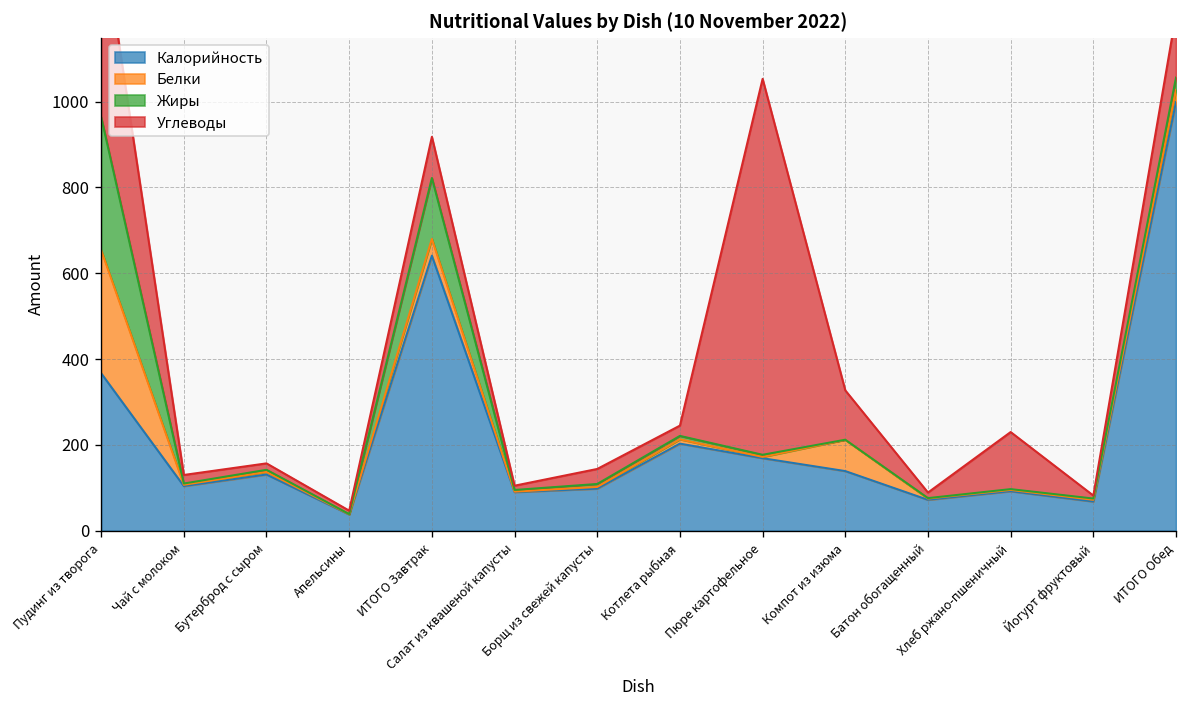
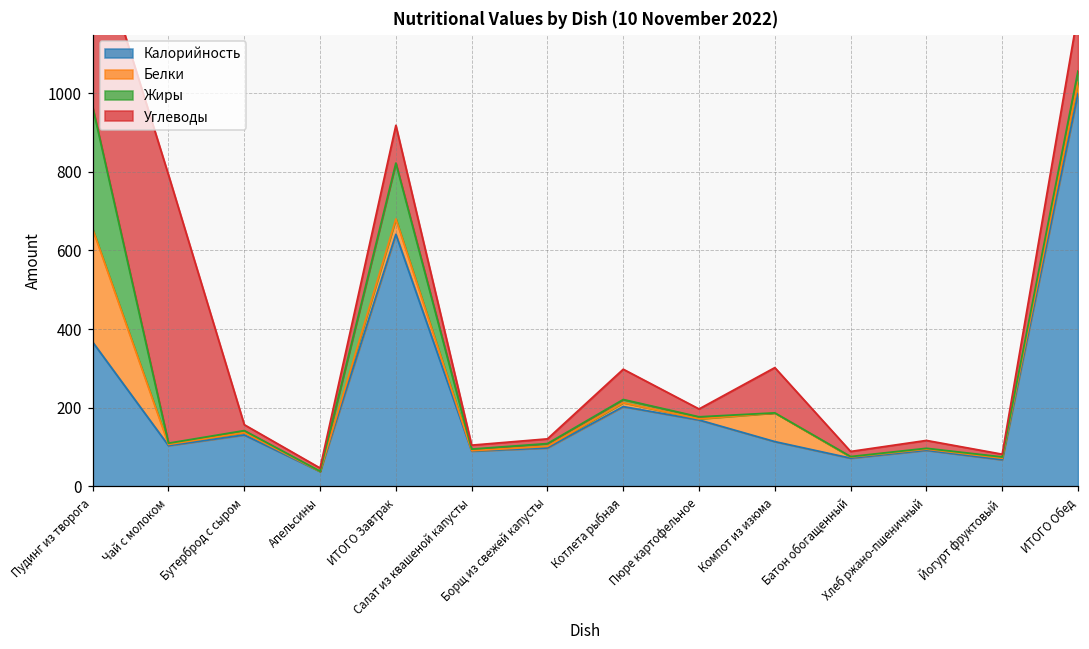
  {
    "Калорийность": {
      "Пудинг из творога": 370,
      "ИТОГО Завтрак": 640,
      "Котлета рыбная": 200,
-     "Компот из изюма": 140,
+     "Компот из изюма": 110,
      "ИТОГО Обед": 1000
    },
    "Белки": {
      "Пудинг из творога": 290,
      "ИТОГО Завтрак": 40,
      "Котлета рыбная": 10,
      "ИТОГО Обед": 30
    },
    "Жиры": {
      "Пудинг из творога": 310,
      "ИТОГО Завтрак": 140,
      "Котлета рыбная": 10,
      "ИТОГО Обед": 30
    },
    "Углеводы": {
-     "Чай с молоком": 20,
+     "Чай с молоком": 680,
      "Бутерброд с сыром": 20,
      "Апельсины": 10,
      "ИТОГО Завтрак": 100,
      "Салат из квашеной капусты": 10,
-     "Борщ из свежей капусты": 40,
-     "Котлета рыбная": 20,
-     "Пюре картофельное": 880,
+     "Борщ из свежей капусты": 10,
+     "Котлета рыбная": 80,
+     "Пюре картофельное": 20,
      "Компот из изюма": 120,
      "Батон обогащенный": 10,
-     "Хлеб ржано-пшеничный": 130
+     "Хлеб ржано-пшеничный": 20
    }
  }
